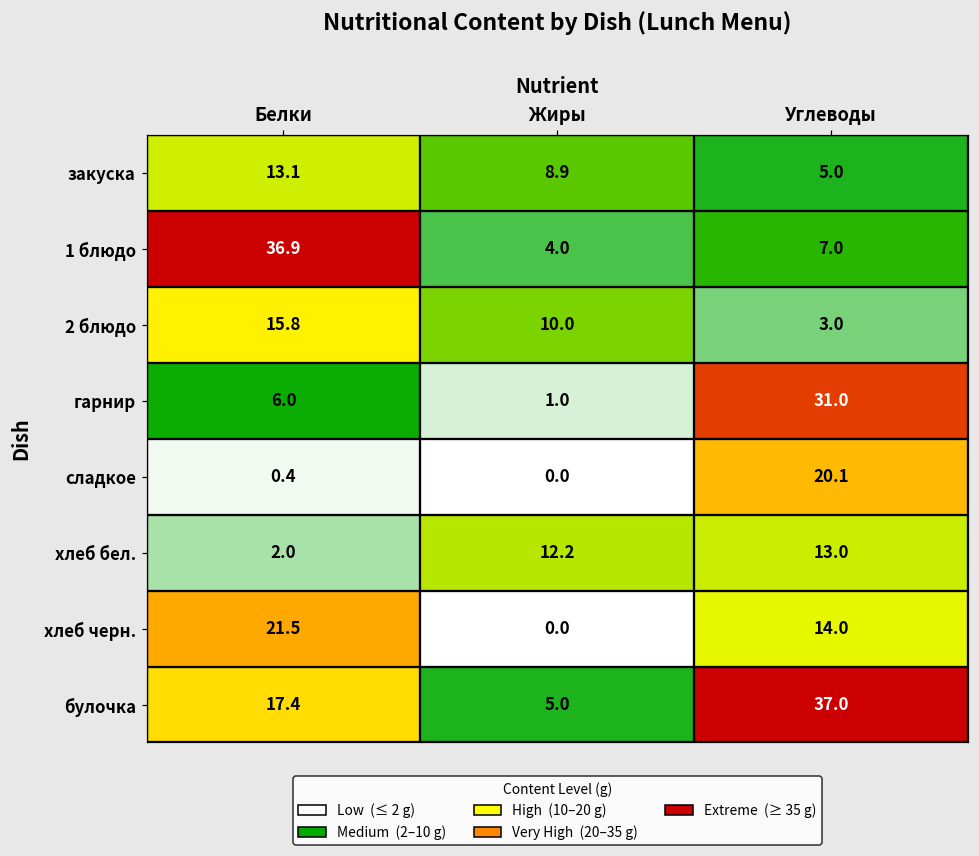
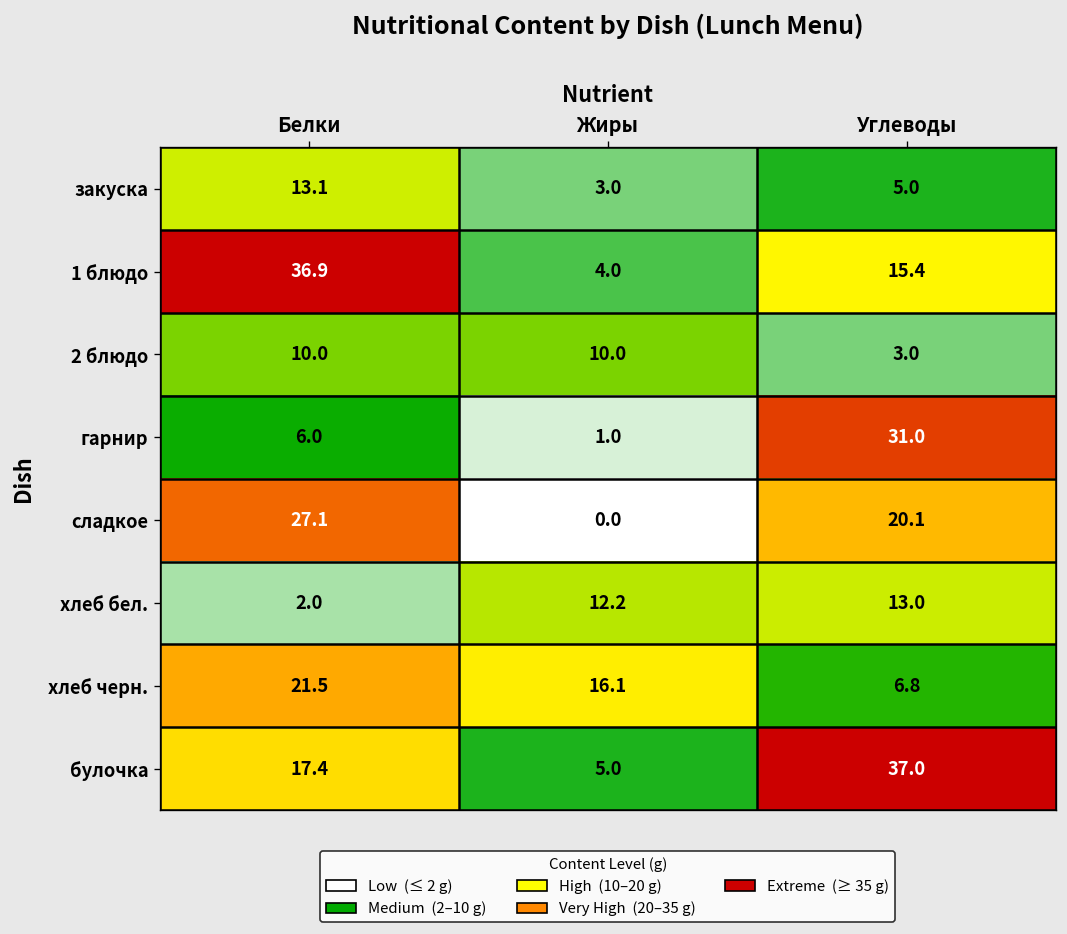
  {
    "закуска": {
      "Белки": 13.1,
-     "Жиры": 8.9,
+     "Жиры": 3.0,
      "Углеводы": 5.0
    },
    "1 блюдо": {
      "Белки": 36.9,
      "Жиры": 4.0,
-     "Углеводы": 7.0
+     "Углеводы": 15.4
    },
    "2 блюдо": {
-     "Белки": 15.8,
+     "Белки": 10.0,
      "Жиры": 10.0,
      "Углеводы": 3.0
    },
    "гарнир": {
      "Белки": 6.0,
      "Жиры": 1.0,
      "Углеводы": 31.0
    },
    "сладкое": {
-     "Белки": 0.4,
+     "Белки": 27.1,
      "Жиры": 0.0,
      "Углеводы": 20.1
    },
    "хлеб бел.": {
      "Белки": 2.0,
      "Жиры": 12.2,
      "Углеводы": 13.0
    },
    "хлеб черн.": {
      "Белки": 21.5,
-     "Жиры": 0.0,
-     "Углеводы": 14.0
+     "Жиры": 16.1,
+     "Углеводы": 6.8
    },
    "булочка": {
      "Белки": 17.4,
      "Жиры": 5.0,
      "Углеводы": 37.0
    }
  }
